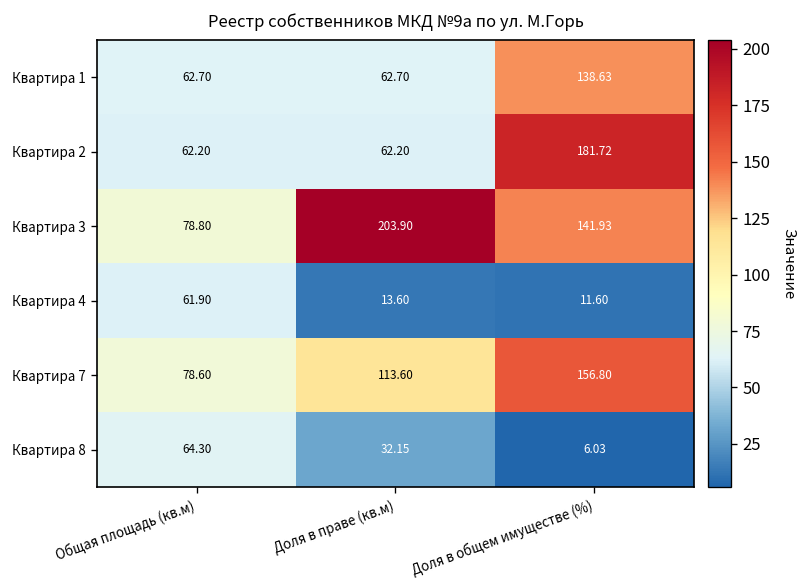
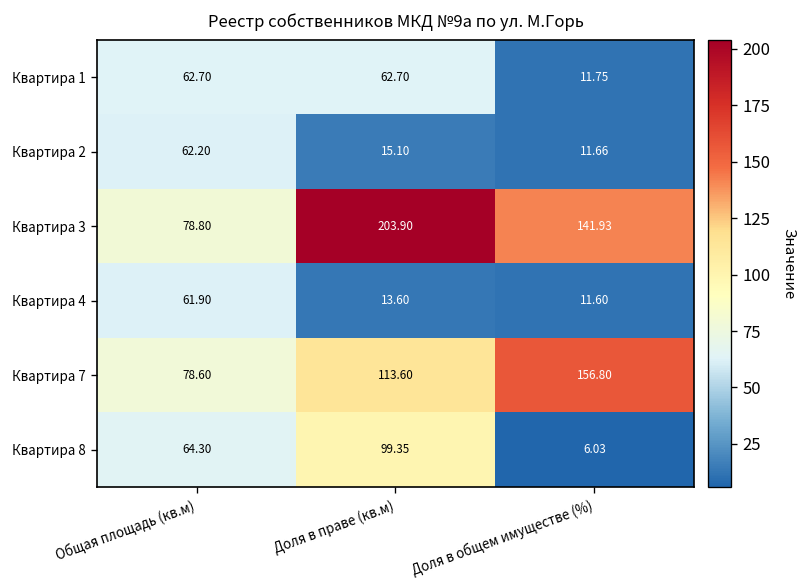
  {
    "Квартира 1": {
      "Общая площадь (кв.м)": 62.70,
      "Доля в праве (кв.м)": 62.70,
-     "Доля в общем имуществе (%)": 138.63
+     "Доля в общем имуществе (%)": 11.75
    },
    "Квартира 2": {
      "Общая площадь (кв.м)": 62.20,
-     "Доля в праве (кв.м)": 62.20,
-     "Доля в общем имуществе (%)": 181.72
+     "Доля в праве (кв.м)": 15.10,
+     "Доля в общем имуществе (%)": 11.66
    },
    "Квартира 3": {
      "Общая площадь (кв.м)": 78.80,
      "Доля в праве (кв.м)": 203.90,
      "Доля в общем имуществе (%)": 141.93
    },
    "Квартира 4": {
      "Общая площадь (кв.м)": 61.90,
      "Доля в праве (кв.м)": 13.60,
      "Доля в общем имуществе (%)": 11.60
    },
    "Квартира 7": {
      "Общая площадь (кв.м)": 78.60,
      "Доля в праве (кв.м)": 113.60,
      "Доля в общем имуществе (%)": 156.80
    },
    "Квартира 8": {
      "Общая площадь (кв.м)": 64.30,
-     "Доля в праве (кв.м)": 32.15,
+     "Доля в праве (кв.м)": 99.35,
      "Доля в общем имуществе (%)": 6.03
    }
  }
